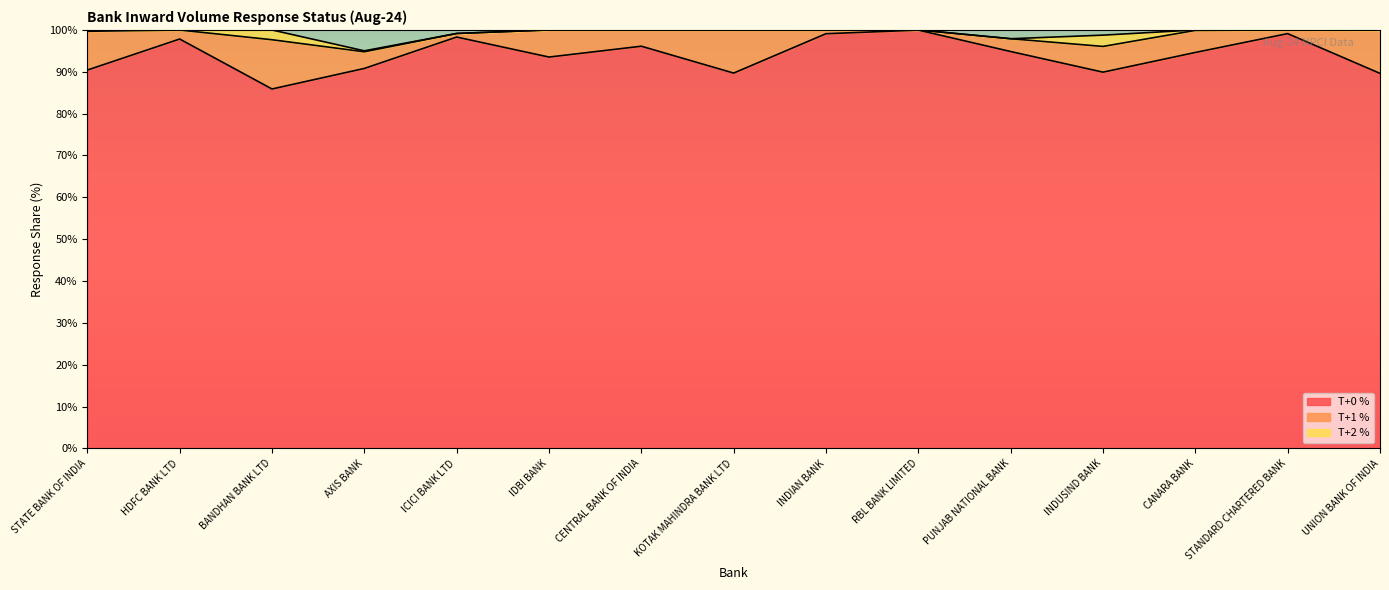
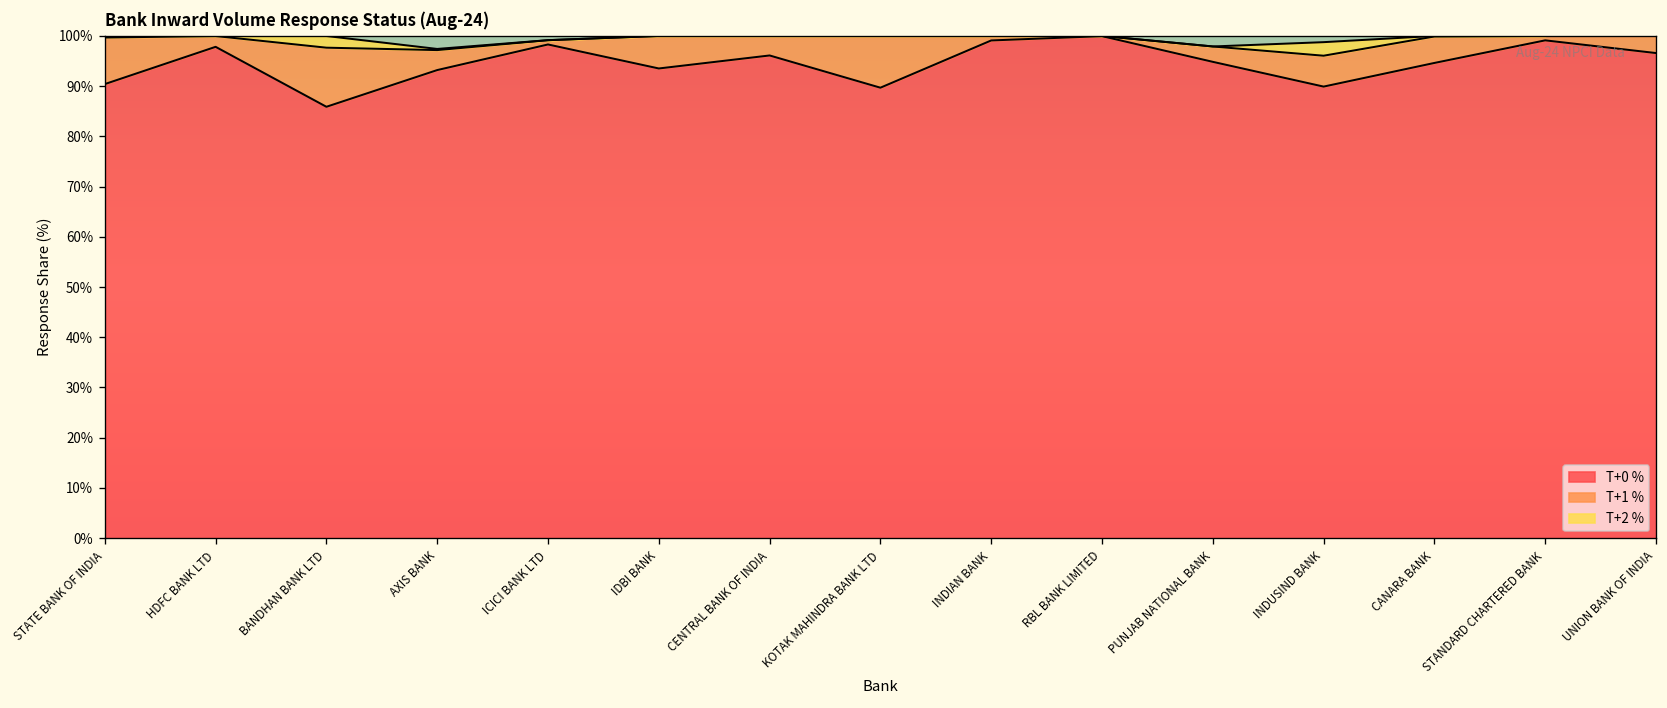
  {
    "T+0 %": {
      "STATE BANK OF INDIA": "90%",
      "HDFC BANK LTD": "98%",
      "BANDHAN BANK LTD": "86%",
-     "AXIS BANK": "91%",
+     "AXIS BANK": "93%",
      "ICICI BANK LTD": "98%",
      "IDBI BANK": "94%",
      "CENTRAL BANK OF INDIA": "96%",
      "KOTAK MAHINDRA BANK LTD": "90%",
      "INDIAN BANK": "99%",
      "PUNJAB NATIONAL BANK": "95%",
      "INDUSIND BANK": "90%",
      "CANARA BANK": "95%",
      "STANDARD CHARTERED BANK": "99%",
-     "UNION BANK OF INDIA": "90%"
+     "UNION BANK OF INDIA": "97%"
    },
    "T+1 %": {
      "BANDHAN BANK LTD": "12%",
      "INDUSIND BANK": "6%"
    },
    "T+2 %": {
      "BANDHAN BANK LTD": "2%",
      "INDUSIND BANK": "3%"
    }
  }
